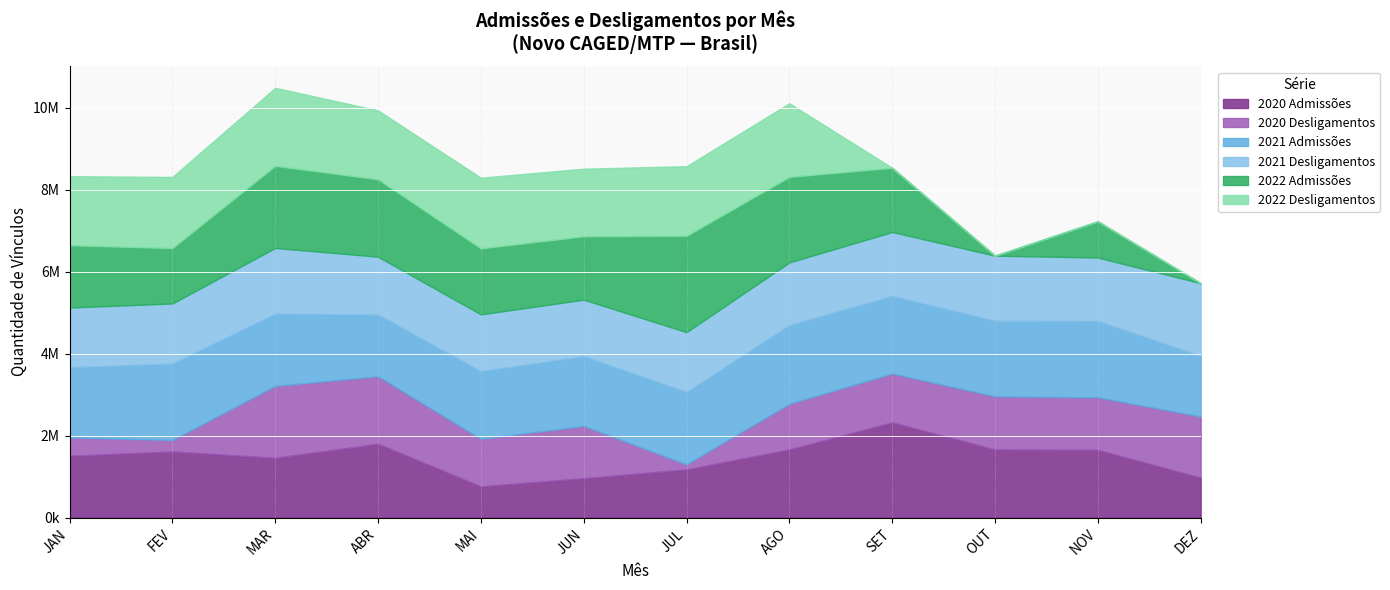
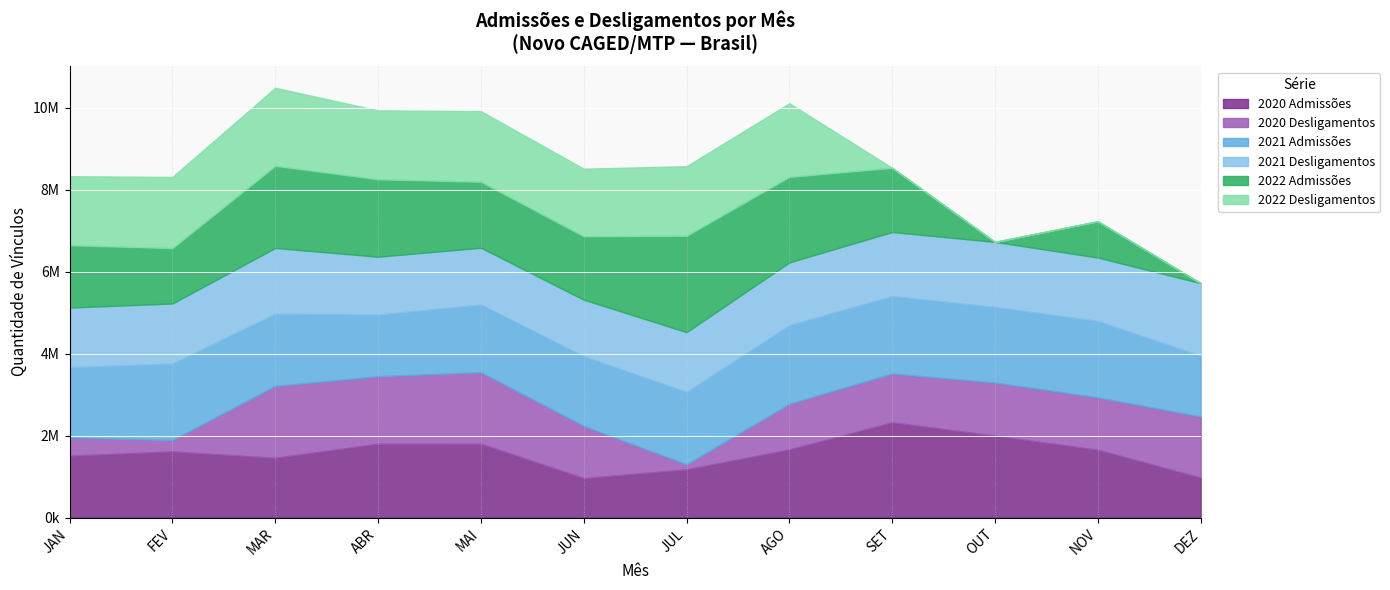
  {
    "2020 Admissões": {
      "JAN": 1500000,
      "FEV": 1600000,
      "MAR": 1500000,
      "ABR": 1800000,
-     "MAI": 800000,
+     "MAI": 1800000,
      "JUN": 1000000,
      "JUL": 1200000,
      "AGO": 1700000,
      "SET": 2300000,
-     "OUT": 1700000,
+     "OUT": 2000000,
      "NOV": 1700000,
      "DEZ": 1000000
    },
    "2020 Desligamentos": {
      "JAN": 400000,
      "FEV": 300000,
      "MAR": 1800000,
      "ABR": 1600000,
-     "MAI": 1200000,
+     "MAI": 1700000,
      "JUN": 1300000,
      "JUL": 100000,
      "AGO": 1100000,
      "SET": 1200000,
      "OUT": 1300000,
      "NOV": 1300000,
      "DEZ": 1500000
    },
    "2022 Admissões": {
      "JAN": 1500000,
      "FEV": 1400000,
      "MAR": 2000000,
      "ABR": 1900000,
      "MAI": 1600000,
      "JUN": 1500000,
      "JUL": 2300000,
      "AGO": 2100000
    },
    "2022 Desligamentos": {
      "JAN": 1700000,
      "FEV": 1700000,
      "MAR": 1900000,
      "ABR": 1700000,
      "MAI": 1700000,
      "JUN": 1600000,
      "JUL": 1700000,
      "AGO": 1800000
    }
  }
